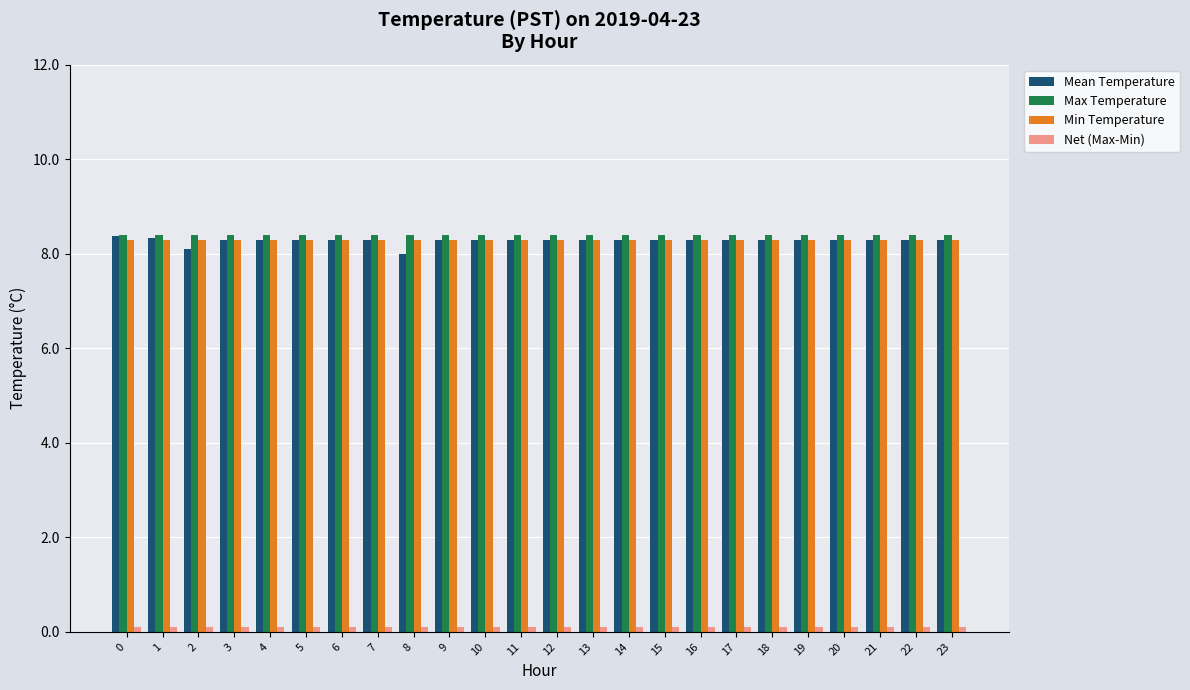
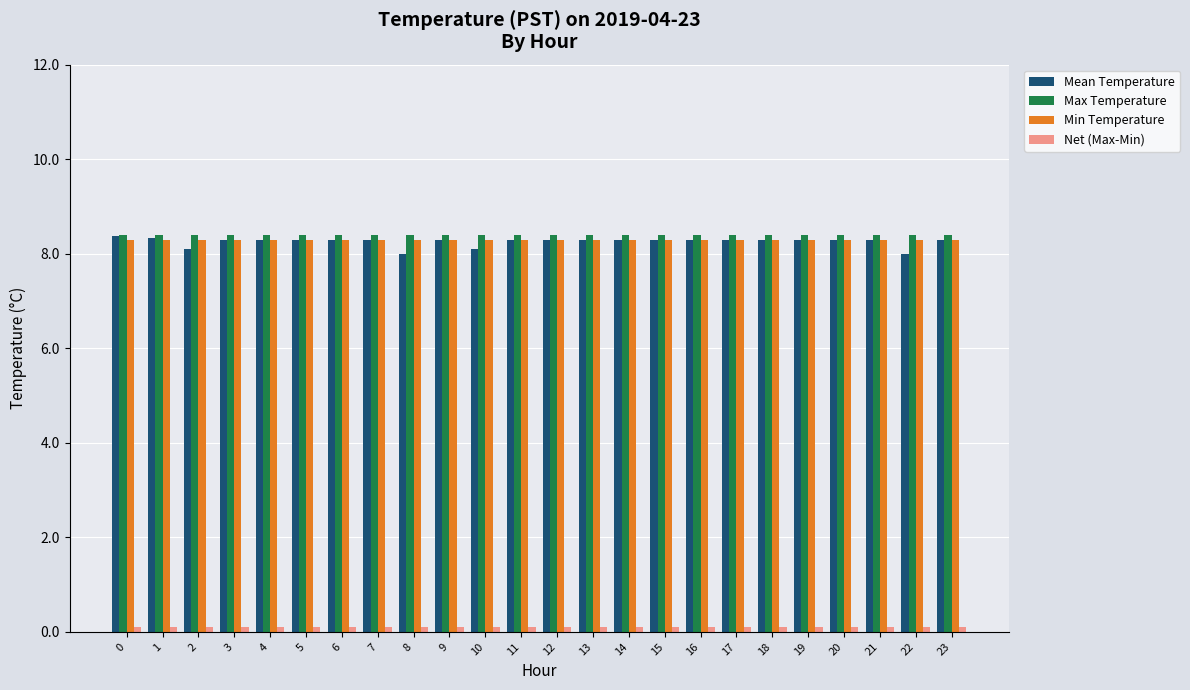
  {
    "Mean Temperature": {
      "0": 8.4,
      "1": 8.3,
      "2": 8.1,
      "3": 8.3,
      "4": 8.3,
      "5": 8.3,
      "6": 8.3,
      "7": 8.3,
      "8": 8.0,
      "9": 8.3,
-     "10": 8.3,
+     "10": 8.1,
      "11": 8.3,
      "12": 8.3,
      "13": 8.3,
      "14": 8.3,
      "15": 8.3,
      "16": 8.3,
      "17": 8.3,
      "18": 8.3,
      "19": 8.3,
      "20": 8.3,
      "21": 8.3,
-     "22": 8.3,
+     "22": 8.0,
      "23": 8.3
    },
    "Max Temperature": {
      "0": 8.4,
      "1": 8.4,
      "2": 8.4,
      "3": 8.4,
      "4": 8.4,
      "5": 8.4,
      "6": 8.4,
      "7": 8.4,
      "8": 8.4,
      "9": 8.4,
      "10": 8.4,
      "11": 8.4,
      "12": 8.4,
      "13": 8.4,
      "14": 8.4,
      "15": 8.4,
      "16": 8.4,
      "17": 8.4,
      "18": 8.4,
      "19": 8.4,
      "20": 8.4,
      "21": 8.4,
      "22": 8.4,
      "23": 8.4
    },
    "Min Temperature": {
      "0": 8.3,
      "1": 8.3,
      "2": 8.3,
      "3": 8.3,
      "4": 8.3,
      "5": 8.3,
      "6": 8.3,
      "7": 8.3,
      "8": 8.3,
      "9": 8.3,
      "10": 8.3,
      "11": 8.3,
      "12": 8.3,
      "13": 8.3,
      "14": 8.3,
      "15": 8.3,
      "16": 8.3,
      "17": 8.3,
      "18": 8.3,
      "19": 8.3,
      "20": 8.3,
      "21": 8.3,
      "22": 8.3,
      "23": 8.3
    },
    "Net (Max-Min)": {
      "0": 0.1,
      "1": 0.1,
      "2": 0.1,
      "3": 0.1,
      "4": 0.1,
      "5": 0.1,
      "6": 0.1,
      "7": 0.1,
      "8": 0.1,
      "9": 0.1,
      "10": 0.1,
      "11": 0.1,
      "12": 0.1,
      "13": 0.1,
      "14": 0.1,
      "15": 0.1,
      "16": 0.1,
      "17": 0.1,
      "18": 0.1,
      "19": 0.1,
      "20": 0.1,
      "21": 0.1,
      "22": 0.1,
      "23": 0.1
    }
  }
